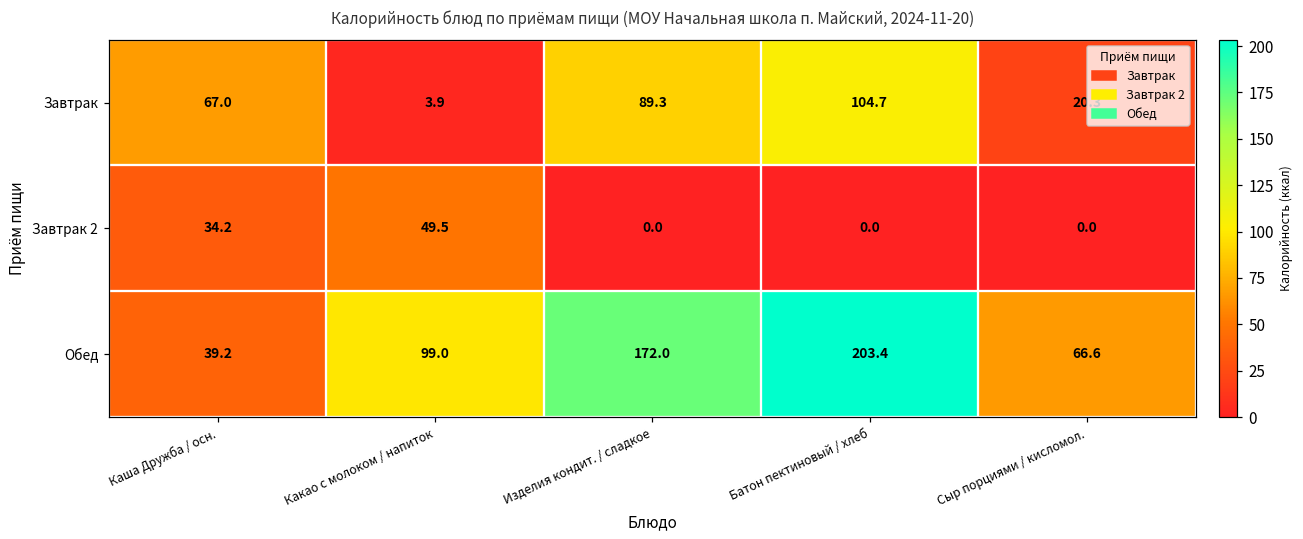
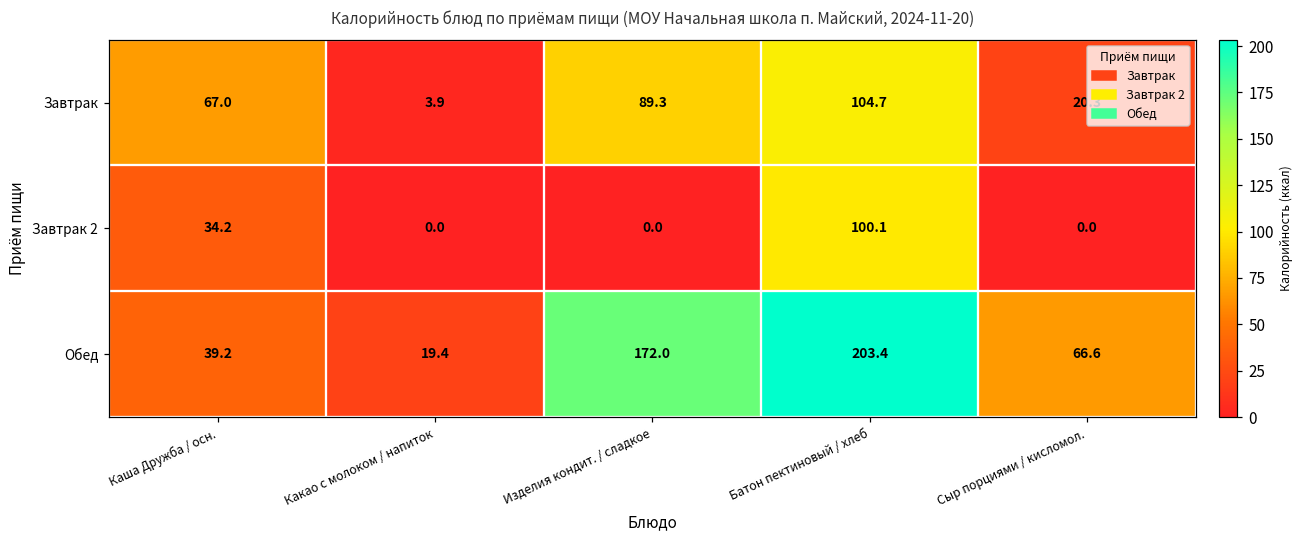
  {
    "Завтрак": {
      "Каша Дружба / осн.": 67.0,
      "Какао с молоком / напиток": 3.9,
      "Изделия кондит. / сладкое": 89.3,
      "Батон пектиновый / хлеб": 104.7
    },
    "Завтрак 2": {
      "Каша Дружба / осн.": 34.2,
-     "Какао с молоком / напиток": 49.5,
+     "Какао с молоком / напиток": 0.0,
      "Изделия кондит. / сладкое": 0.0,
-     "Батон пектиновый / хлеб": 0.0,
+     "Батон пектиновый / хлеб": 100.1,
      "Сыр порциями / кисломол.": 0.0
    },
    "Обед": {
      "Каша Дружба / осн.": 39.2,
-     "Какао с молоком / напиток": 99.0,
+     "Какао с молоком / напиток": 19.4,
      "Изделия кондит. / сладкое": 172.0,
      "Батон пектиновый / хлеб": 203.4,
      "Сыр порциями / кисломол.": 66.6
    }
  }
